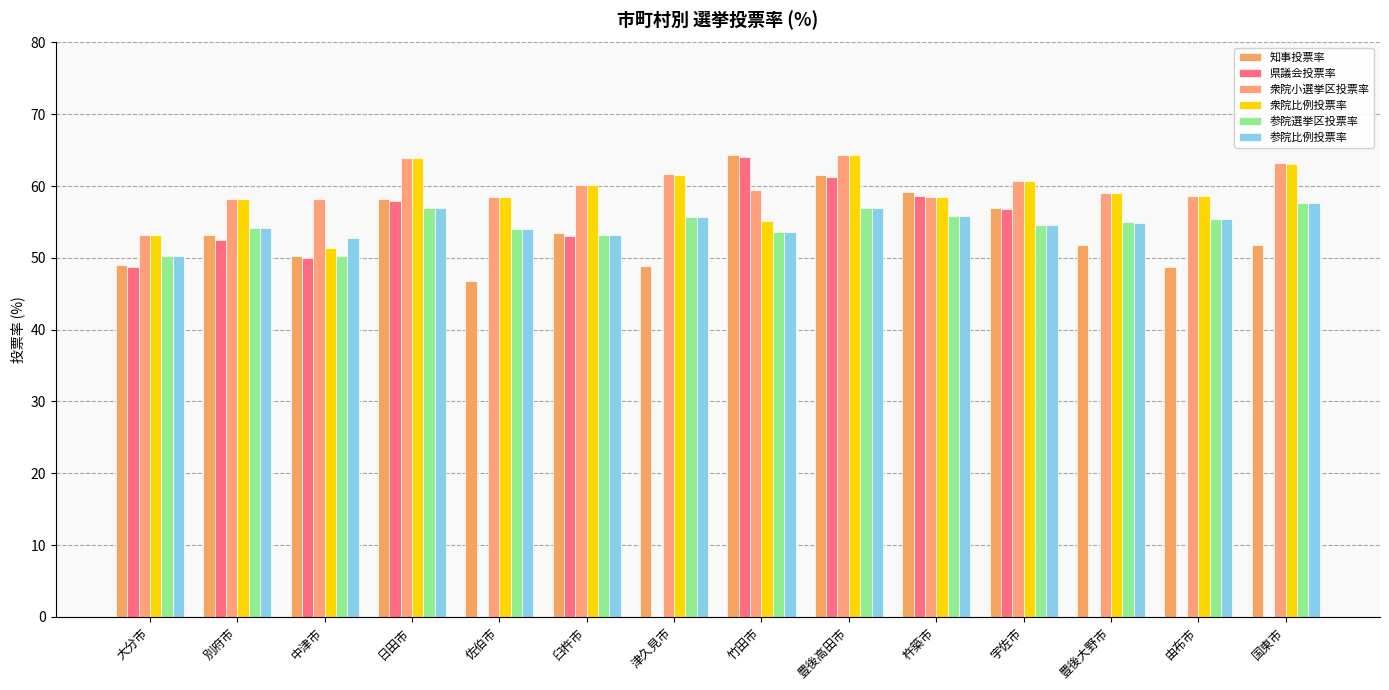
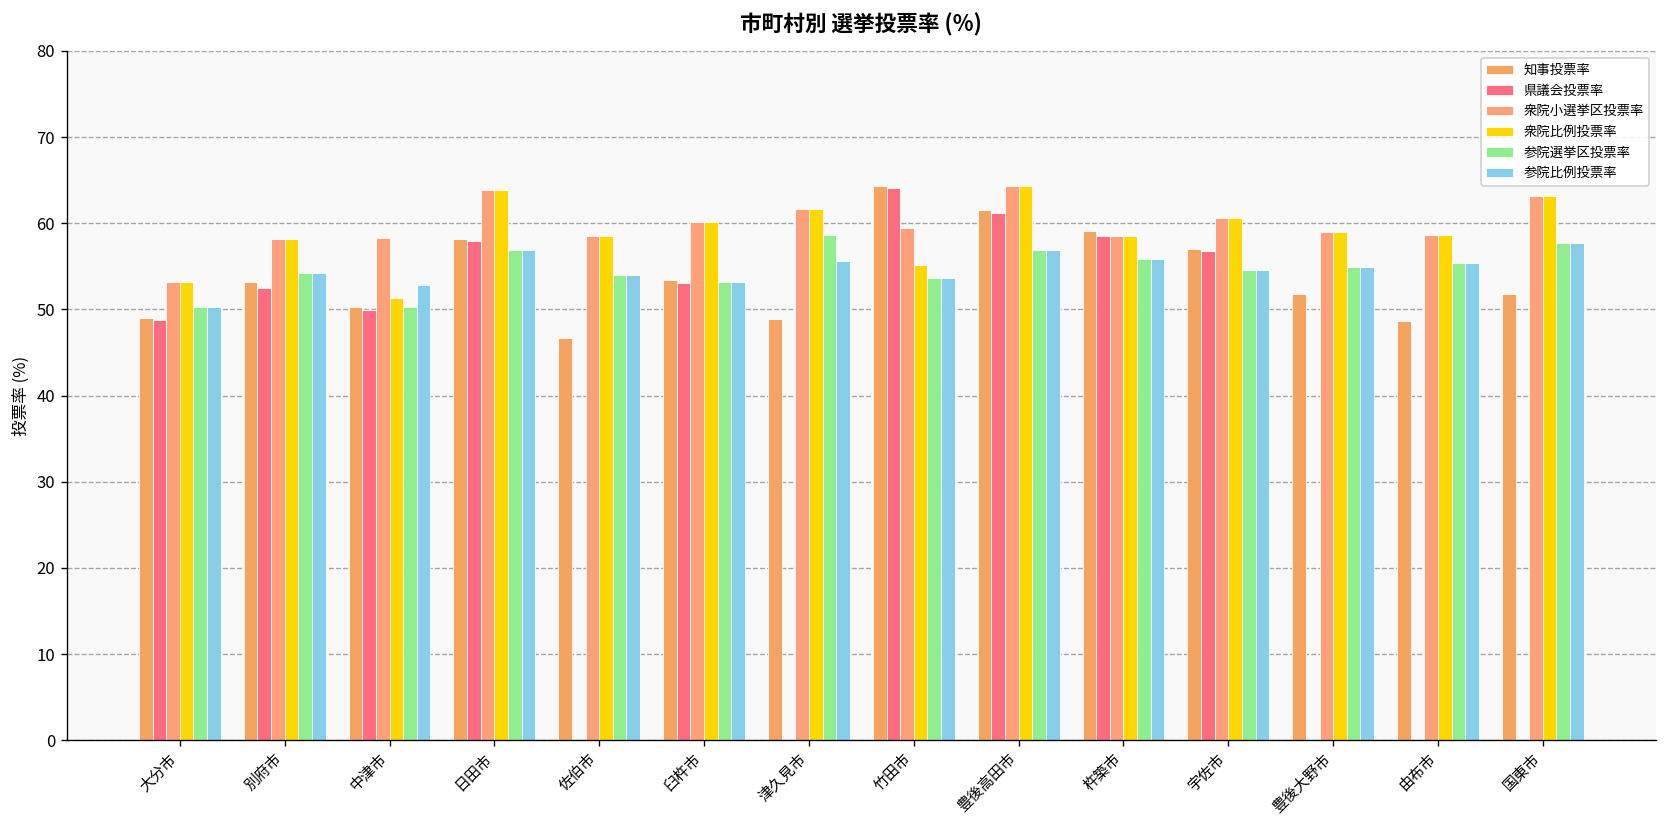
  {
    "衆院比例投票率": {
      "大分市": 53,
      "別府市": 58,
      "中津市": 51,
      "日田市": 64,
      "佐伯市": 59,
      "臼杵市": 60,
      "津久見市": 62,
      "竹田市": 55,
      "豊後高田市": 64,
      "杵築市": 58,
      "宇佐市": 61,
      "豊後大野市": 59,
      "由布市": 59,
      "国東市": 63
    },
    "参院選挙区投票率": {
      "大分市": 50,
      "別府市": 54,
      "中津市": 50,
      "日田市": 57,
      "佐伯市": 54,
      "臼杵市": 53,
-     "津久見市": 56,
+     "津久見市": 59,
      "竹田市": 54,
      "豊後高田市": 57,
      "杵築市": 56,
      "宇佐市": 55,
      "豊後大野市": 55,
      "由布市": 55,
      "国東市": 58
    },
    "参院比例投票率": {
      "大分市": 50,
      "別府市": 54,
      "中津市": 53,
      "日田市": 57,
      "佐伯市": 54,
      "臼杵市": 53,
      "津久見市": 56,
      "竹田市": 54,
      "豊後高田市": 57,
      "杵築市": 56,
      "宇佐市": 55,
      "豊後大野市": 55,
      "由布市": 55,
      "国東市": 58
    }
  }
